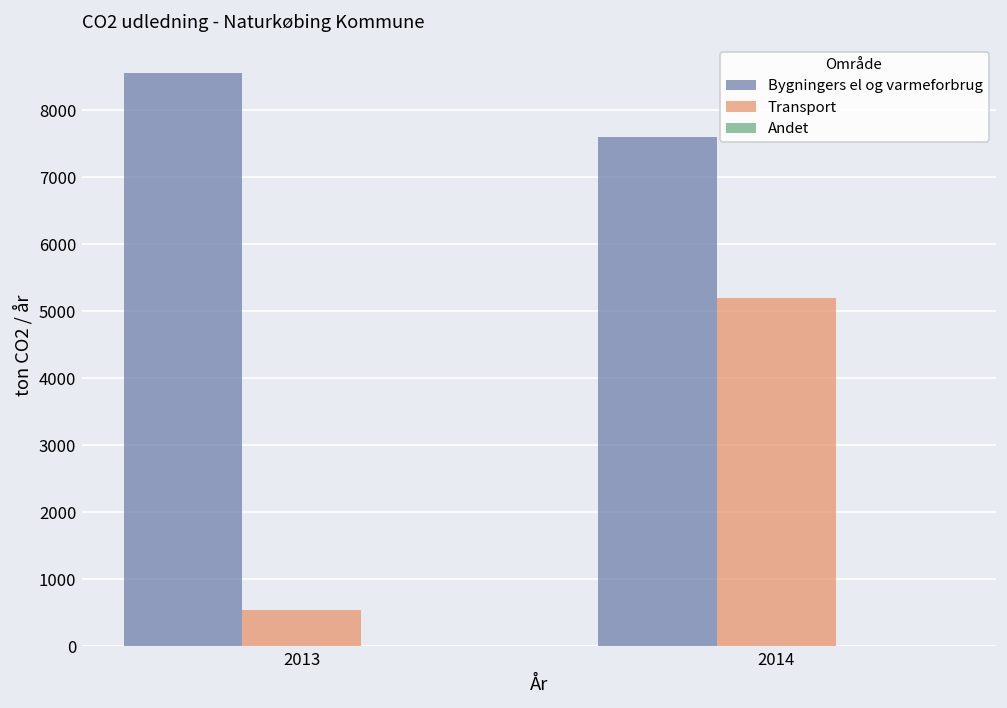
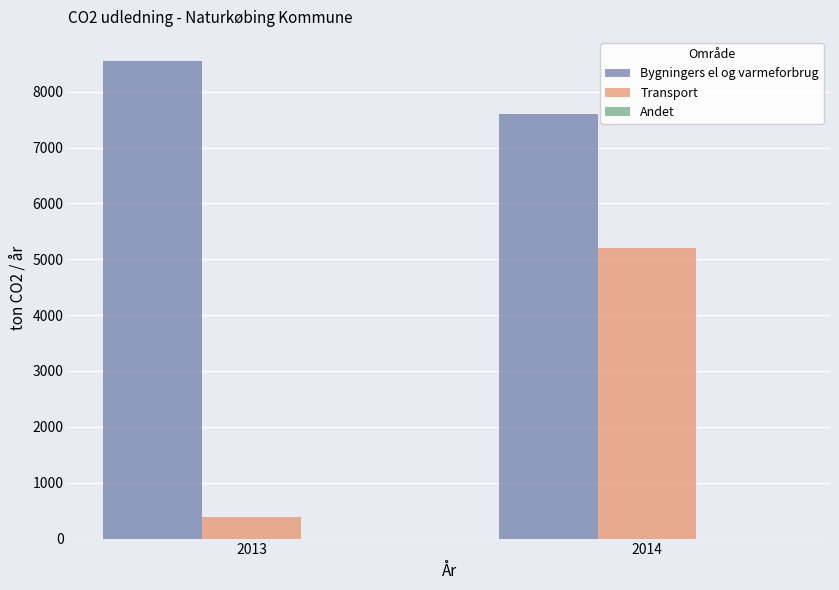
  {
    "Bygningers el og varmeforbrug": {
      "2013": 8600,
      "2014": 7600
    },
    "Transport": {
-     "2013": 500,
+     "2013": 400,
      "2014": 5200
    },
    "Andet": {
      "2013": 0,
      "2014": 0
    }
  }
